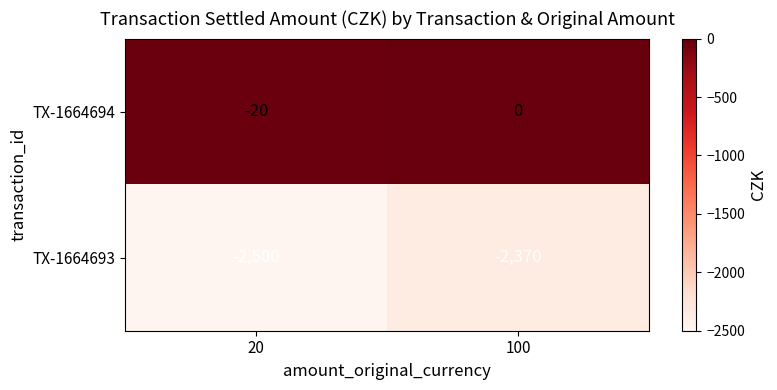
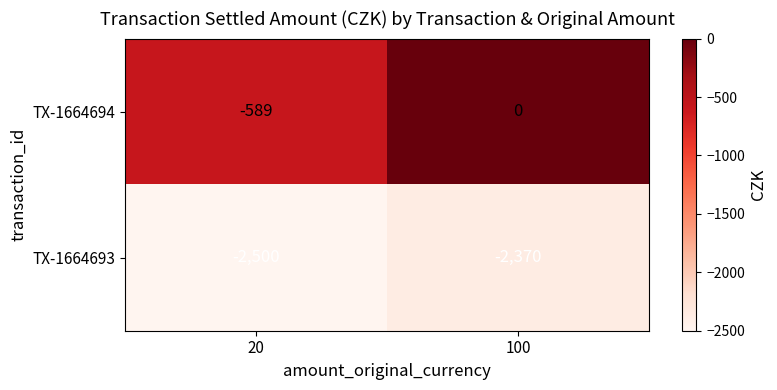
  {
    "TX-1664694": {
-     "20": -20,
+     "20": -589,
      "100": 0
    }
  }
